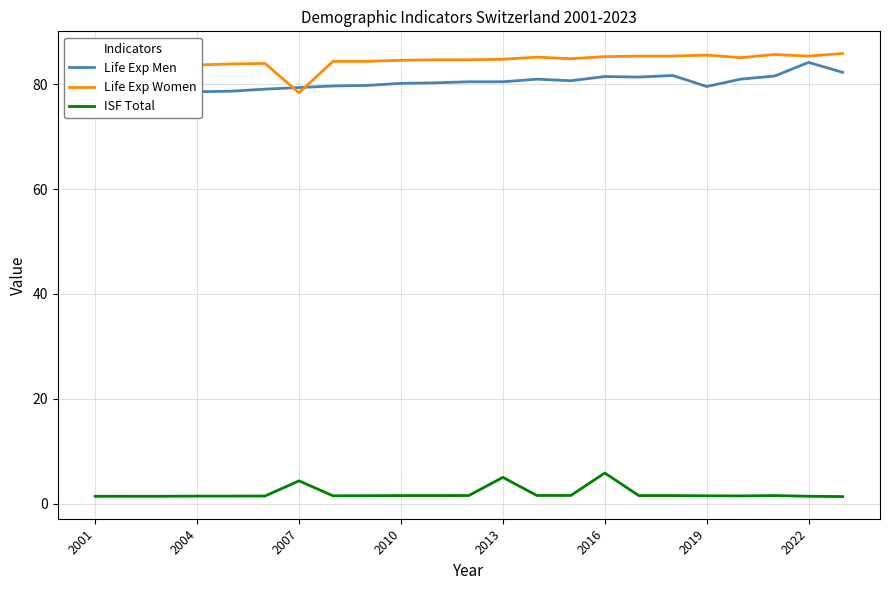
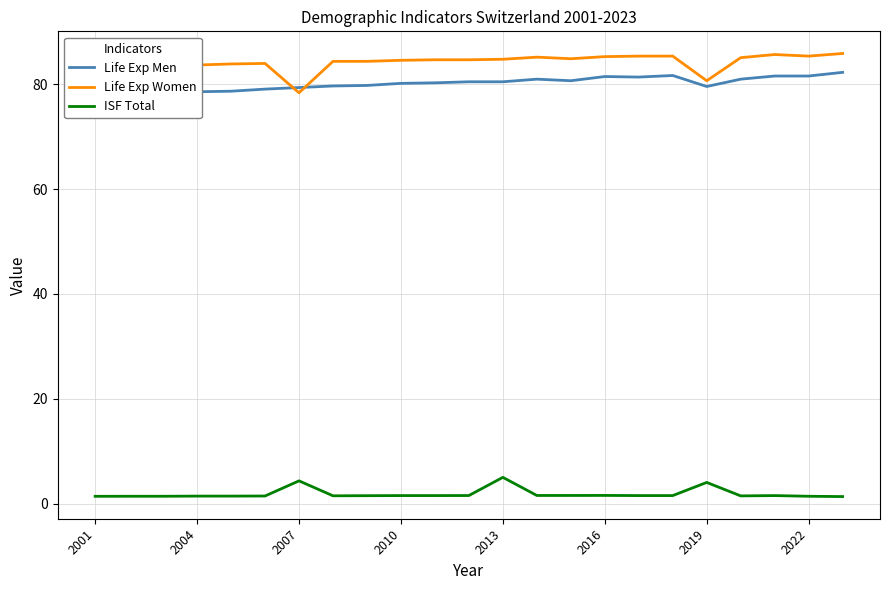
  {
    "Life Exp Men": {
      "2007": 79,
      "2010": 80,
      "2013": 81,
      "2016": 82,
      "2019": 80,
-     "2022": 84
+     "2022": 82
    },
    "Life Exp Women": {
      "2007": 78,
      "2010": 85,
      "2013": 85,
      "2016": 85,
-     "2019": 86,
+     "2019": 81,
      "2022": 85
    },
    "ISF Total": {
      "2001": 1,
      "2004": 1,
      "2007": 4,
      "2010": 2,
      "2013": 5,
-     "2016": 6,
-     "2019": 1,
+     "2016": 2,
+     "2019": 4,
      "2022": 1
    }
  }
